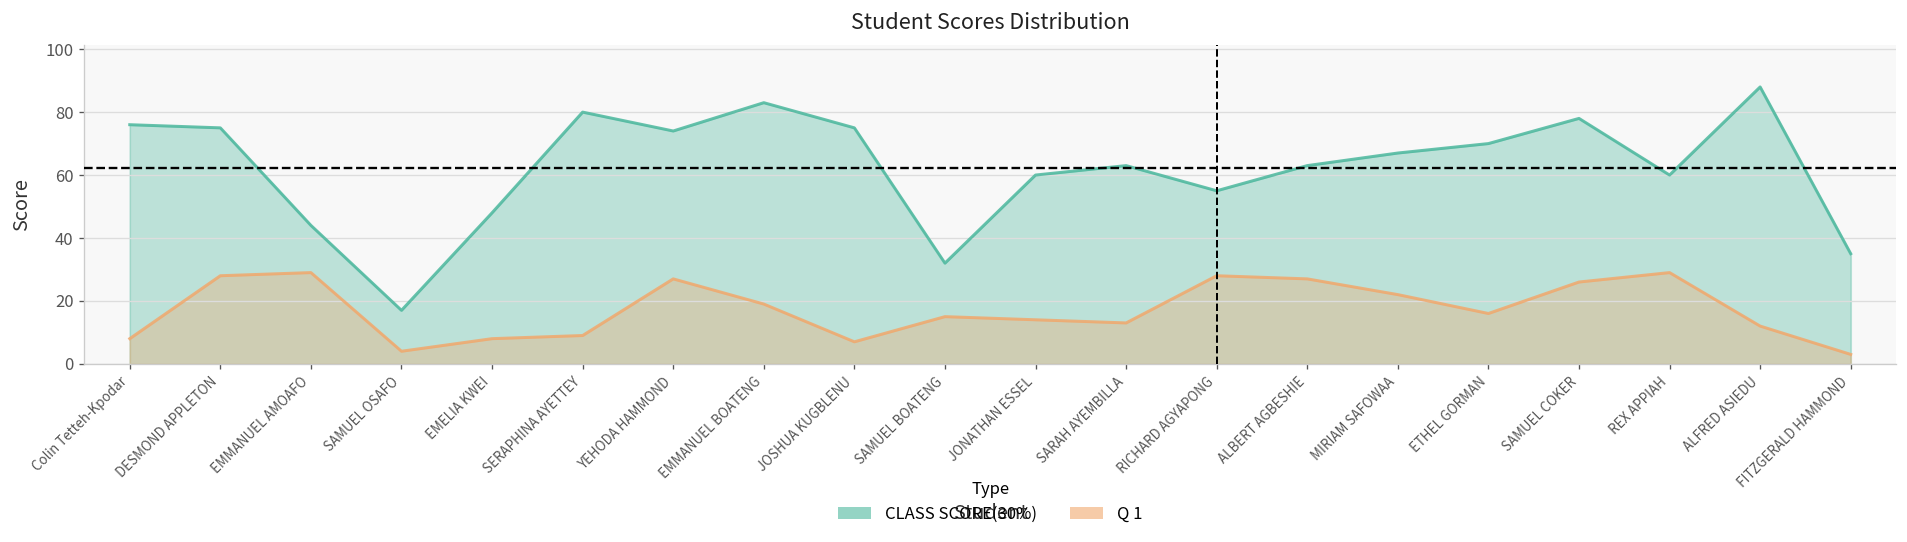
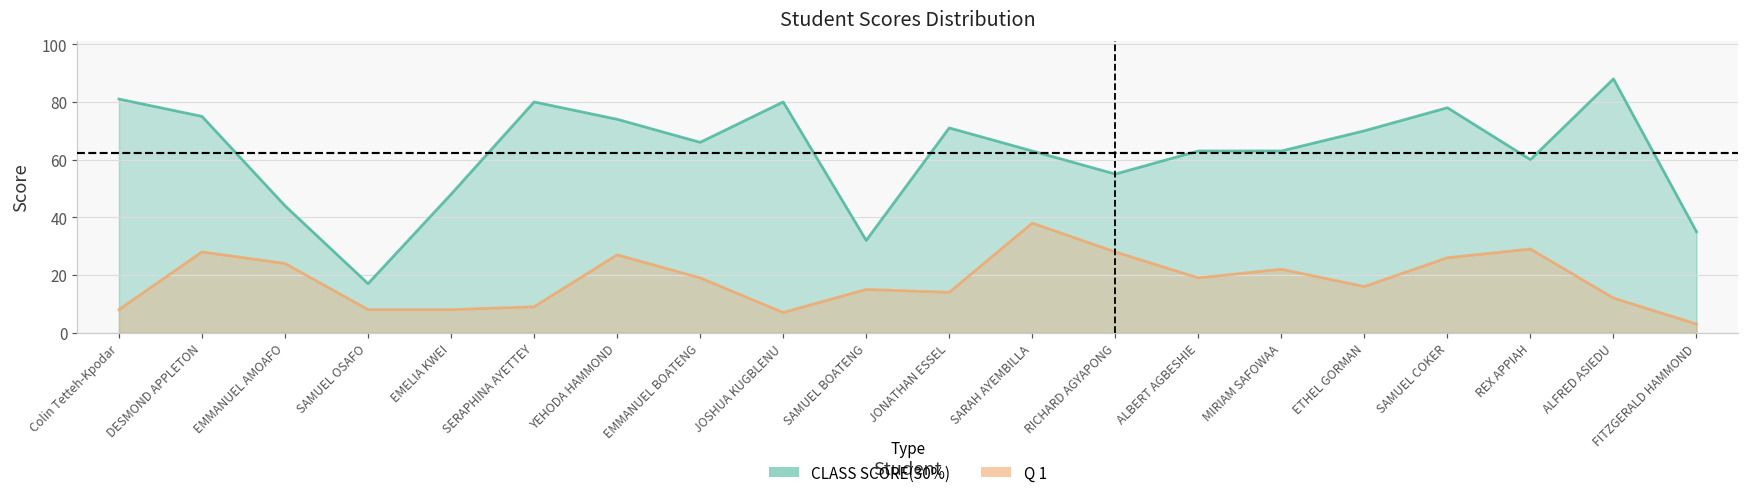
  {
    "CLASS SCORE(30%)": {
-     "Colin Tetteh-Kpodar": 76,
+     "Colin Tetteh-Kpodar": 81,
      "DESMOND APPLETON": 75,
      "EMMANUEL AMOAFO": 44,
      "SAMUEL OSAFO": 17,
      "EMELIA KWEI": 48,
      "SERAPHINA AYETTEY": 80,
      "YEHODA HAMMOND": 74,
-     "EMMANUEL BOATENG": 83,
-     "JOSHUA KUGBLENU": 75,
+     "EMMANUEL BOATENG": 66,
+     "JOSHUA KUGBLENU": 80,
      "SAMUEL BOATENG": 32,
-     "JONATHAN ESSEL": 60,
+     "JONATHAN ESSEL": 71,
      "SARAH AYEMBILLA": 63,
      "RICHARD AGYAPONG": 55,
      "ALBERT AGBESHIE": 63,
-     "MIRIAM SAFOWAA": 67,
+     "MIRIAM SAFOWAA": 63,
      "ETHEL GORMAN": 70,
      "SAMUEL COKER": 78,
      "REX APPIAH": 60,
      "ALFRED ASIEDU": 88,
      "FITZGERALD HAMMOND": 35
    },
    "Q 1": {
      "Colin Tetteh-Kpodar": 8,
      "DESMOND APPLETON": 28,
-     "EMMANUEL AMOAFO": 29,
-     "SAMUEL OSAFO": 4,
+     "EMMANUEL AMOAFO": 24,
+     "SAMUEL OSAFO": 8,
      "EMELIA KWEI": 8,
      "SERAPHINA AYETTEY": 9,
      "YEHODA HAMMOND": 27,
      "EMMANUEL BOATENG": 19,
      "JOSHUA KUGBLENU": 7,
      "SAMUEL BOATENG": 15,
      "JONATHAN ESSEL": 14,
-     "SARAH AYEMBILLA": 13,
+     "SARAH AYEMBILLA": 38,
      "RICHARD AGYAPONG": 28,
-     "ALBERT AGBESHIE": 27,
+     "ALBERT AGBESHIE": 19,
      "MIRIAM SAFOWAA": 22,
      "ETHEL GORMAN": 16,
      "SAMUEL COKER": 26,
      "REX APPIAH": 29,
      "ALFRED ASIEDU": 12,
      "FITZGERALD HAMMOND": 3
    }
  }
